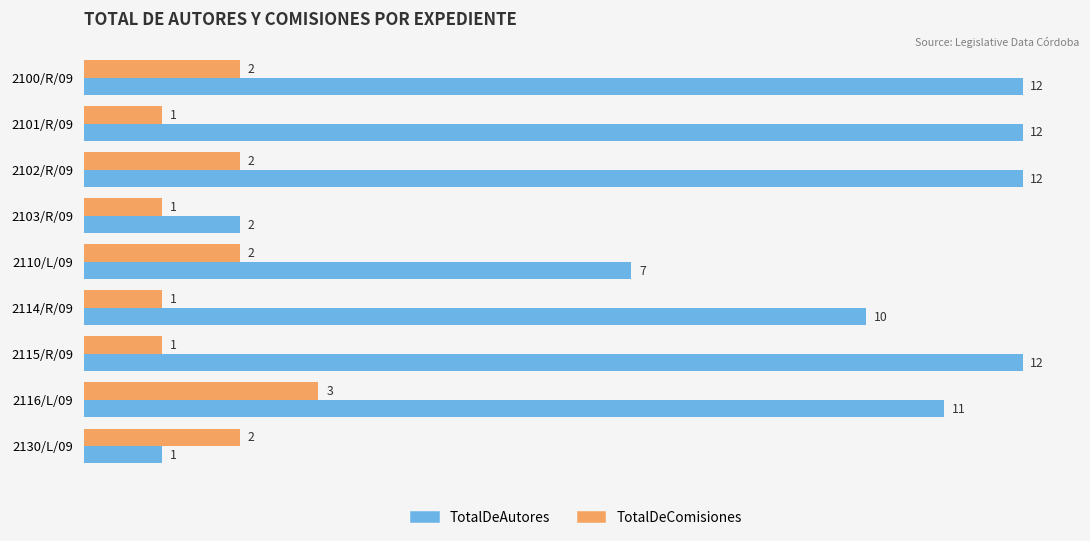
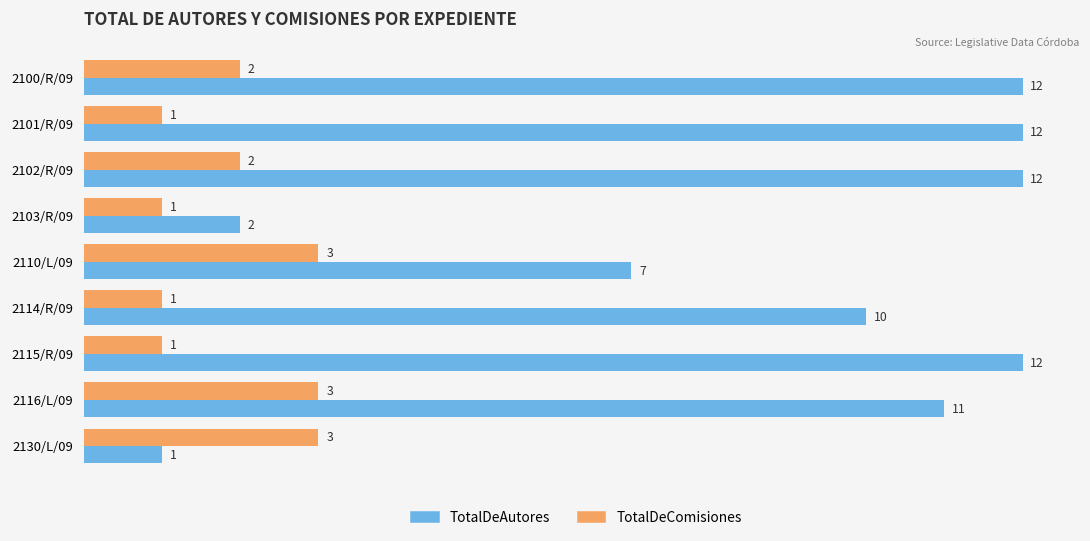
  {
    "TotalDeAutores": {
      "2100/R/09": 12,
      "2101/R/09": 12,
      "2102/R/09": 12,
      "2103/R/09": 2,
      "2110/L/09": 7,
      "2114/R/09": 10,
      "2115/R/09": 12,
      "2116/L/09": 11,
      "2130/L/09": 1
    },
    "TotalDeComisiones": {
      "2100/R/09": 2,
      "2101/R/09": 1,
      "2102/R/09": 2,
      "2103/R/09": 1,
-     "2110/L/09": 2,
+     "2110/L/09": 3,
      "2114/R/09": 1,
      "2115/R/09": 1,
      "2116/L/09": 3,
-     "2130/L/09": 2
+     "2130/L/09": 3
    }
  }
